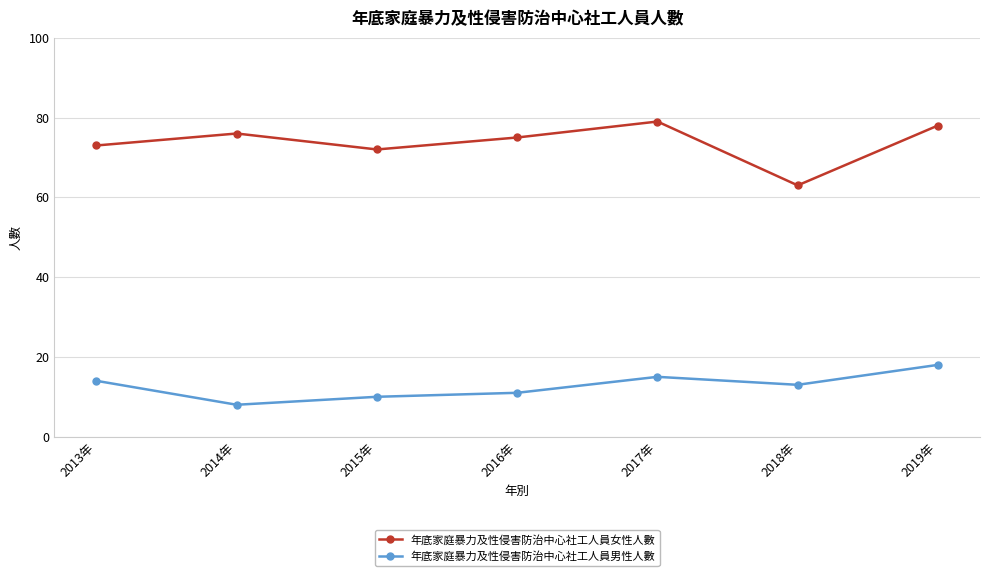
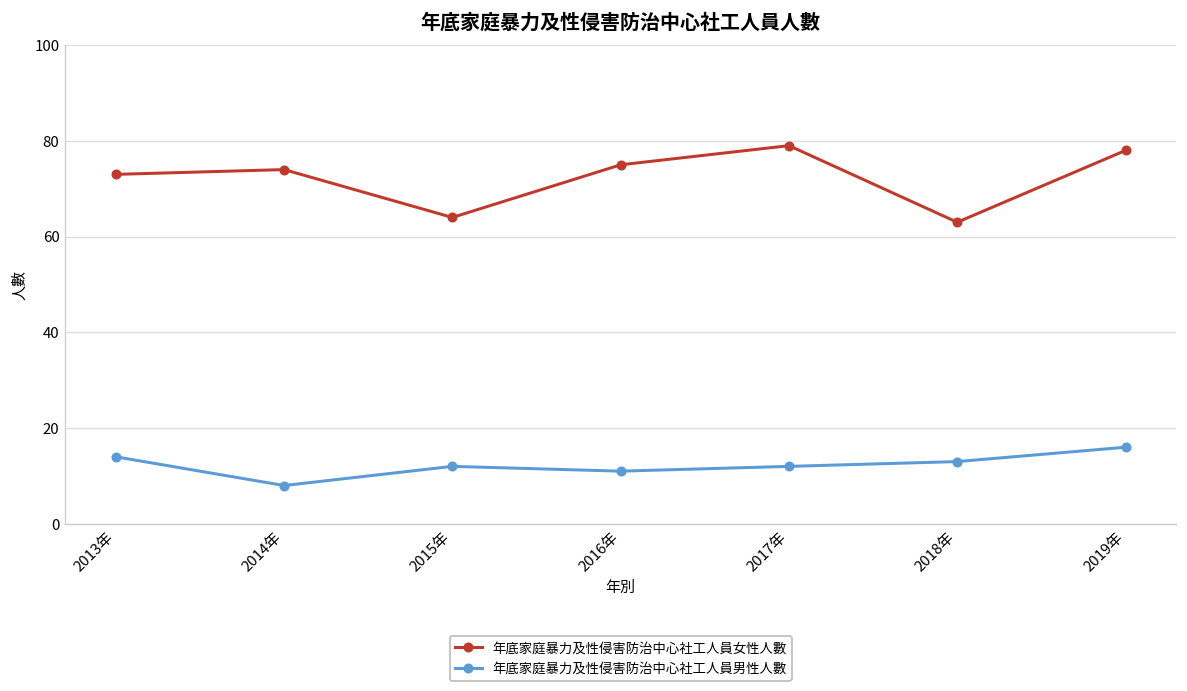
  {
    "年底家庭暴力及性侵害防治中心社工人員女性人數": {
      "2013年": 73,
-     "2014年": 76,
-     "2015年": 72,
+     "2014年": 74,
+     "2015年": 64,
      "2016年": 75,
      "2017年": 79,
      "2018年": 63,
      "2019年": 78
    },
    "年底家庭暴力及性侵害防治中心社工人員男性人數": {
      "2013年": 14,
      "2014年": 8,
-     "2015年": 10,
+     "2015年": 12,
      "2016年": 11,
-     "2017年": 15,
+     "2017年": 12,
      "2018年": 13,
-     "2019年": 18
+     "2019年": 16
    }
  }
